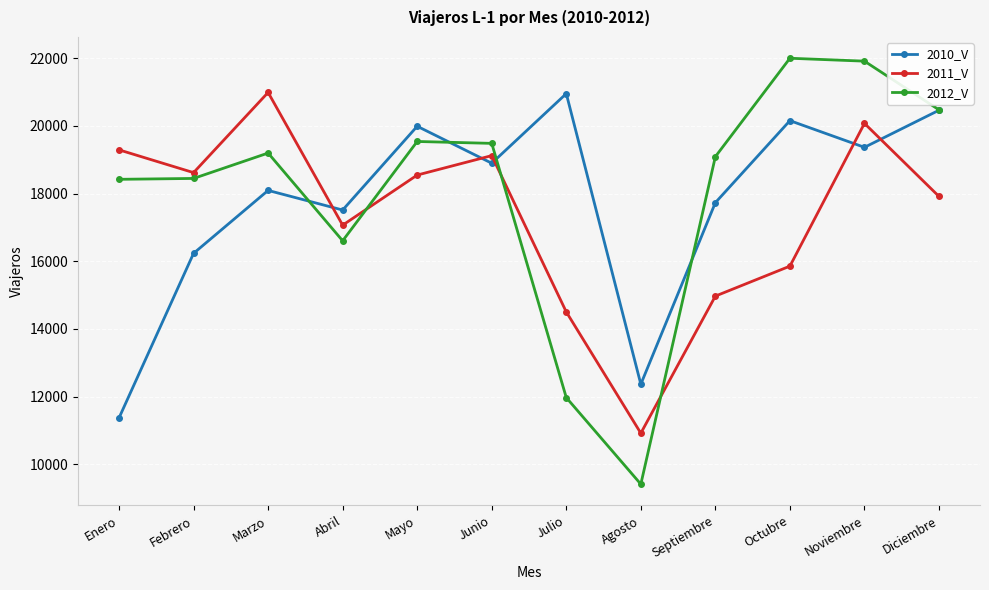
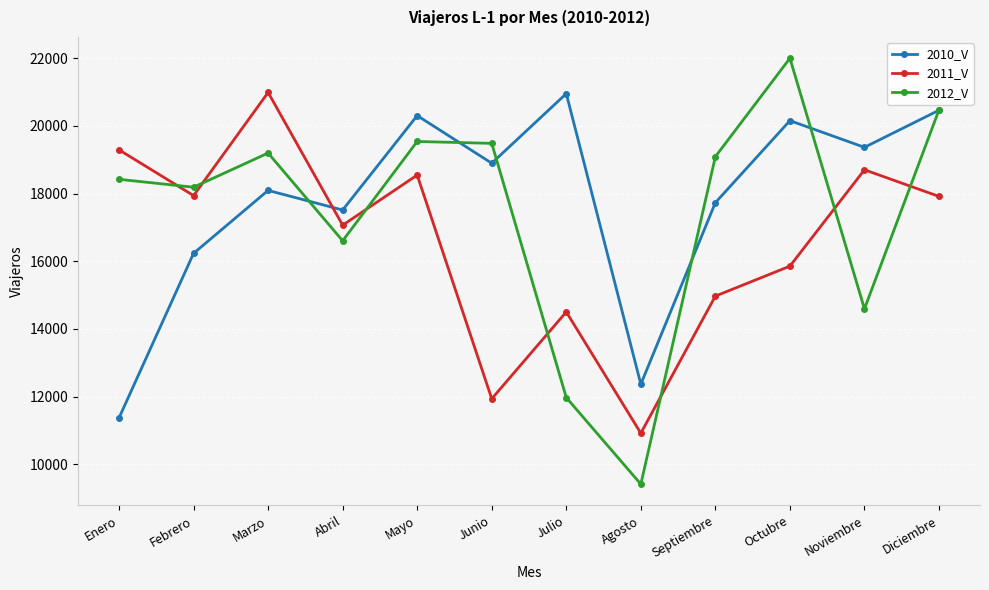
  {
    "2010_V": {
      "Enero": 11400,
      "Febrero": 16200,
      "Marzo": 18100,
      "Abril": 17500,
-     "Mayo": 20000,
+     "Mayo": 20300,
      "Junio": 18900,
      "Julio": 21000,
      "Agosto": 12400,
      "Septiembre": 17700,
      "Octubre": 20200,
      "Noviembre": 19400
    },
    "2011_V": {
      "Enero": 19300,
-     "Febrero": 18600,
+     "Febrero": 17900,
      "Marzo": 21000,
      "Abril": 17100,
      "Mayo": 18500,
-     "Junio": 19100,
+     "Junio": 11900,
      "Julio": 14500,
      "Agosto": 10900,
      "Septiembre": 15000,
      "Octubre": 15900,
-     "Noviembre": 20100,
+     "Noviembre": 18700,
      "Diciembre": 17900
    },
    "2012_V": {
      "Enero": 18400,
-     "Febrero": 18400,
+     "Febrero": 18200,
      "Marzo": 19200,
      "Abril": 16600,
      "Mayo": 19500,
      "Junio": 19500,
      "Julio": 12000,
      "Agosto": 9400,
      "Septiembre": 19100,
      "Octubre": 22000,
-     "Noviembre": 21900
+     "Noviembre": 14600
    }
  }
